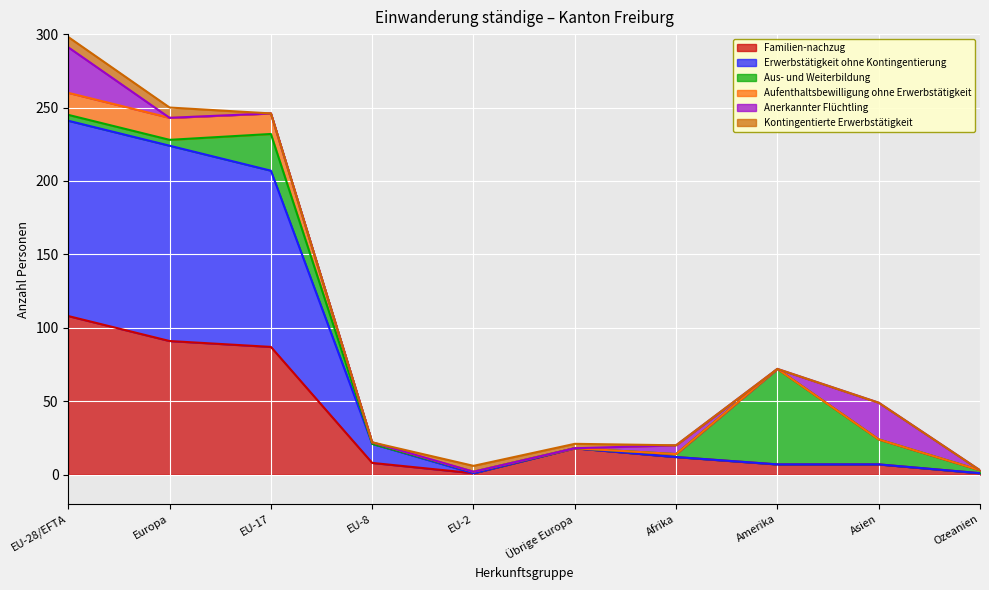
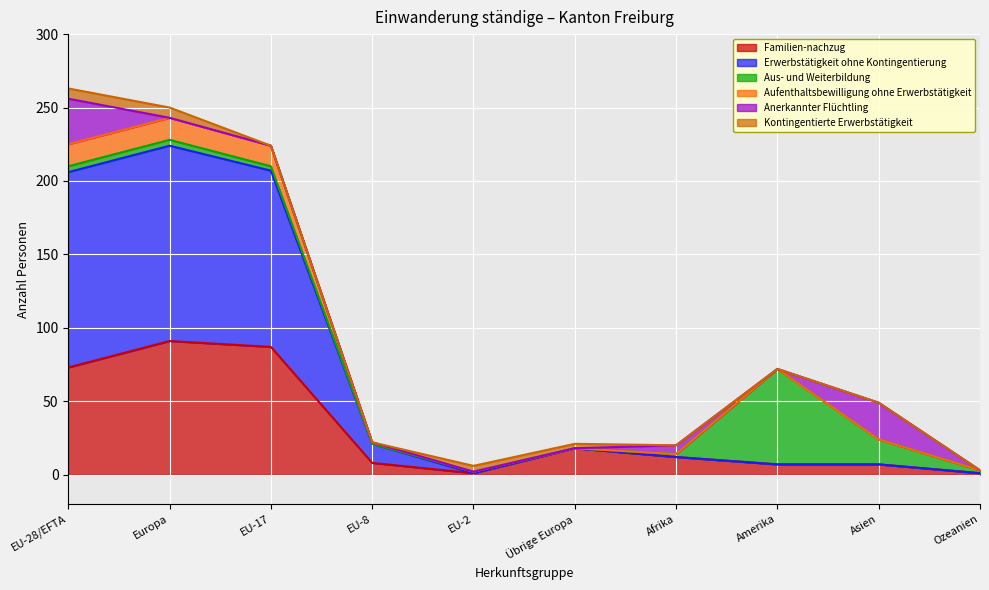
  {
    "Familien-nachzug": {
-     "EU-28/EFTA": 108,
+     "EU-28/EFTA": 73,
      "Europa": 91,
      "EU-17": 87,
      "EU-8": 8
    },
    "Erwerbstätigkeit ohne Kontingentierung": {
      "EU-28/EFTA": 133,
      "Europa": 133,
      "EU-17": 120
    },
    "Aus- und Weiterbildung": {
      "EU-28/EFTA": 4,
      "Europa": 4,
-     "EU-17": 25
+     "EU-17": 3
    },
    "Anerkannter Flüchtling": {
      "EU-28/EFTA": 31
    }
  }
